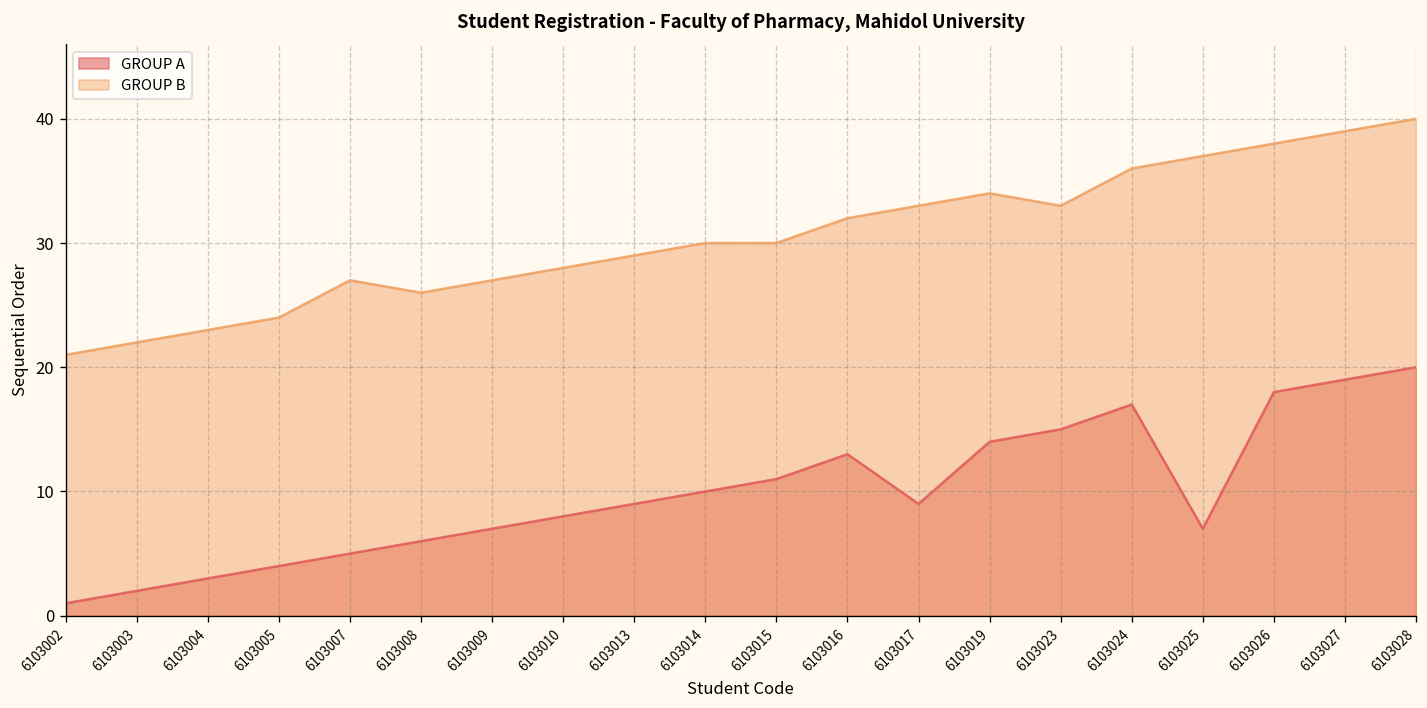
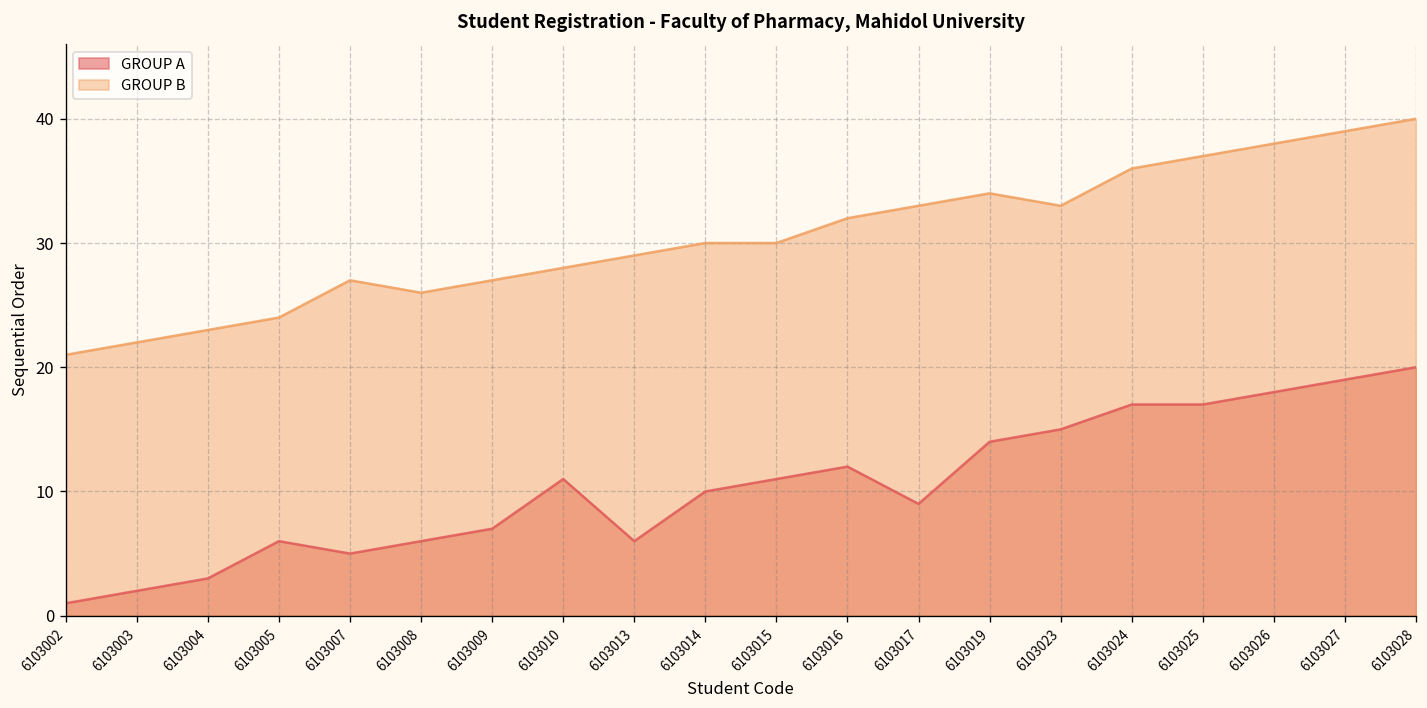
  {
    "GROUP A": {
      "6103002": 1,
      "6103003": 2,
      "6103004": 3,
-     "6103005": 4,
+     "6103005": 6,
      "6103007": 5,
      "6103008": 6,
      "6103009": 7,
-     "6103010": 8,
-     "6103013": 9,
+     "6103010": 11,
+     "6103013": 6,
      "6103014": 10,
      "6103015": 11,
-     "6103016": 13,
+     "6103016": 12,
      "6103017": 9,
      "6103019": 14,
      "6103023": 15,
      "6103024": 17,
-     "6103025": 7,
+     "6103025": 17,
      "6103026": 18,
      "6103027": 19,
      "6103028": 20
    },
    "GROUP B": {
      "6103002": 21,
      "6103003": 22,
      "6103004": 23,
      "6103005": 24,
      "6103007": 27,
      "6103008": 26,
      "6103009": 27,
      "6103010": 28,
      "6103013": 29,
      "6103014": 30,
      "6103015": 30,
      "6103016": 32,
      "6103017": 33,
      "6103019": 34,
      "6103023": 33,
      "6103024": 36,
      "6103025": 37,
      "6103026": 38,
      "6103027": 39,
      "6103028": 40
    }
  }
